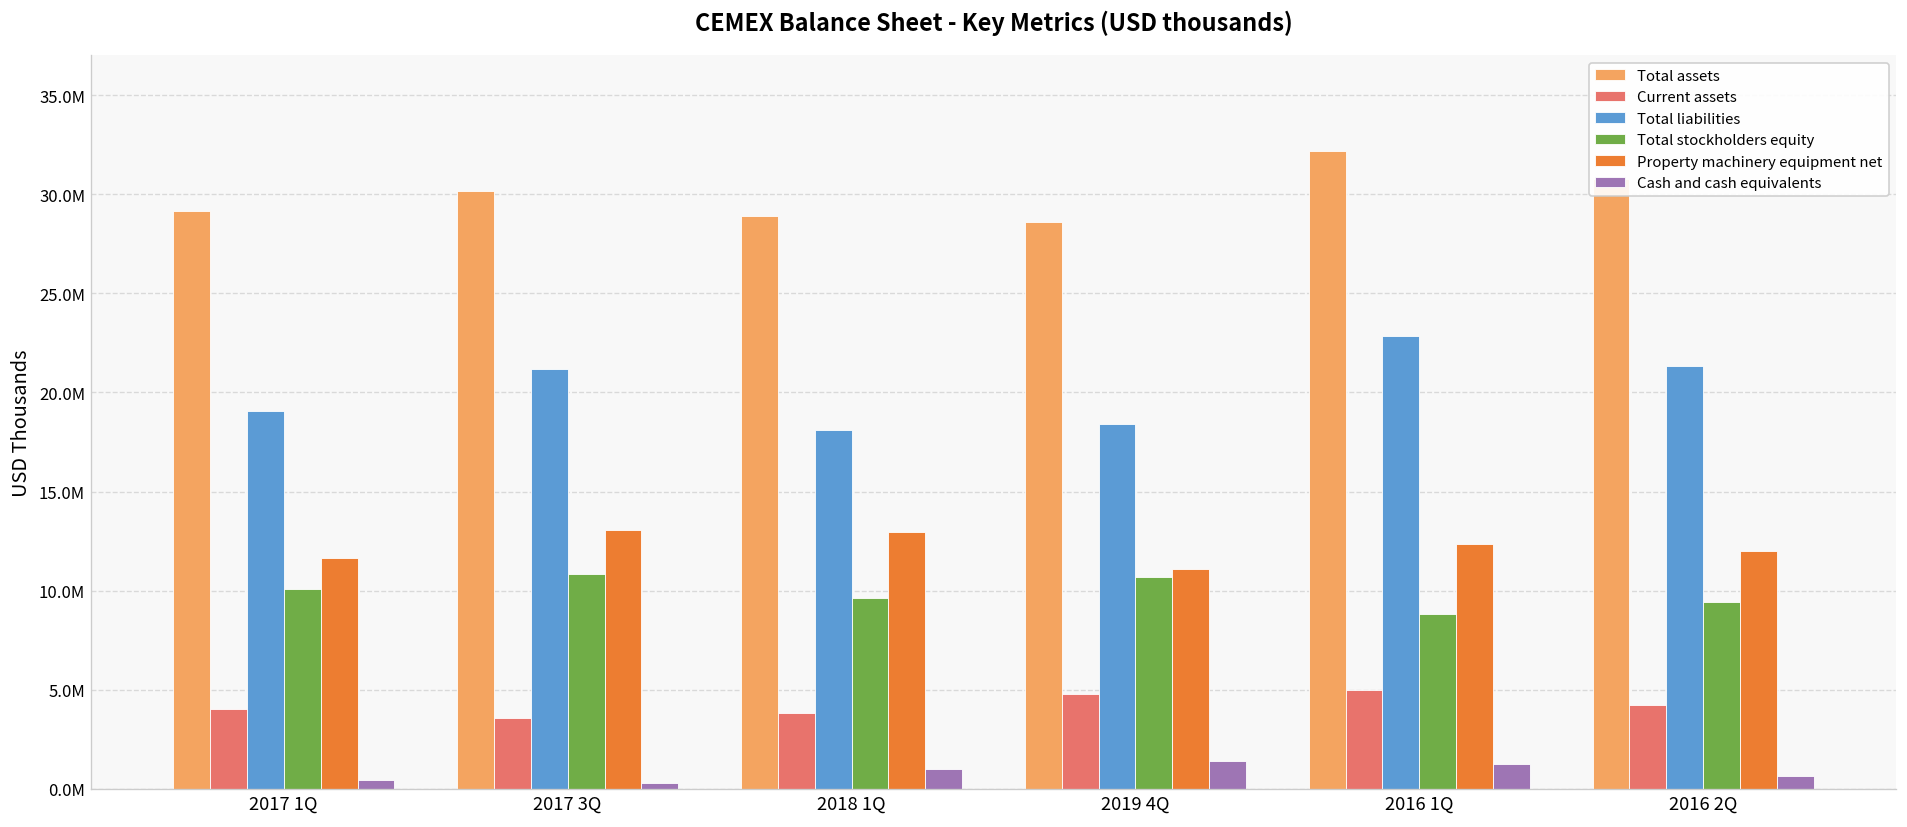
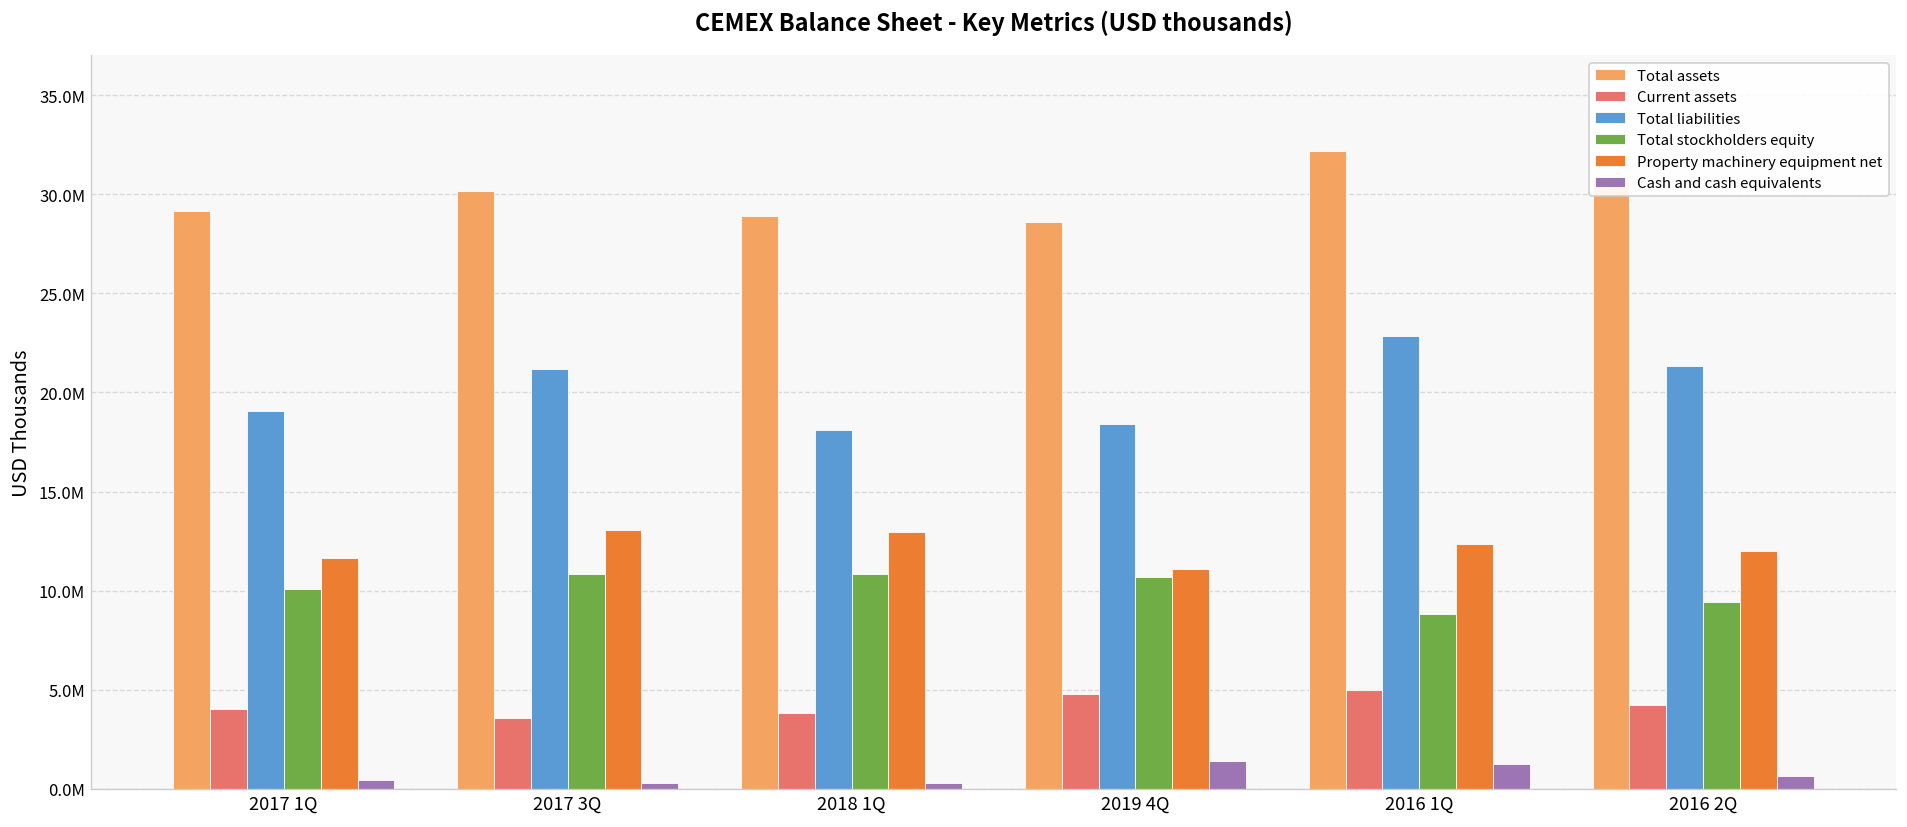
  {
    "Total liabilities": {
      "2017 1Q": 19100000,
      "2017 3Q": 21200000,
      "2018 1Q": 18100000,
      "2019 4Q": 18400000,
      "2016 1Q": 22800000,
      "2016 2Q": 21400000
    },
    "Total stockholders equity": {
      "2017 1Q": 10100000,
      "2017 3Q": 10900000,
-     "2018 1Q": 9600000,
+     "2018 1Q": 10800000,
      "2019 4Q": 10700000,
      "2016 1Q": 8800000,
      "2016 2Q": 9400000
    },
    "Property machinery equipment net": {
      "2017 1Q": 11700000,
      "2017 3Q": 13100000,
      "2018 1Q": 12900000,
      "2019 4Q": 11100000,
      "2016 1Q": 12300000,
      "2016 2Q": 12000000
    },
    "Cash and cash equivalents": {
      "2017 1Q": 400000,
      "2017 3Q": 300000,
-     "2018 1Q": 1000000,
+     "2018 1Q": 300000,
      "2019 4Q": 1400000,
      "2016 1Q": 1300000,
      "2016 2Q": 600000
    }
  }
